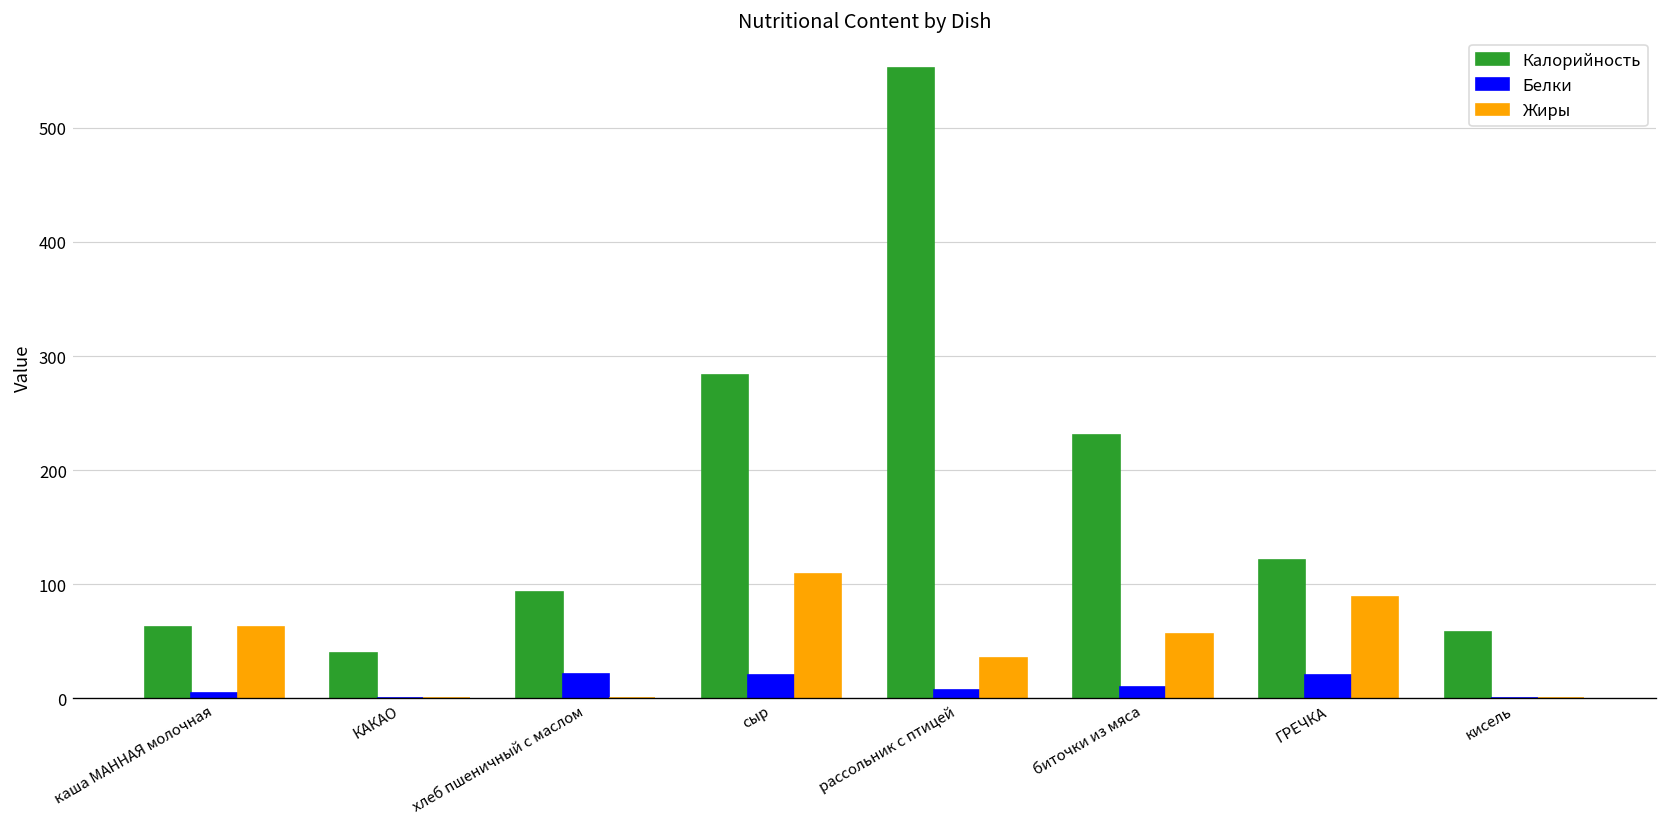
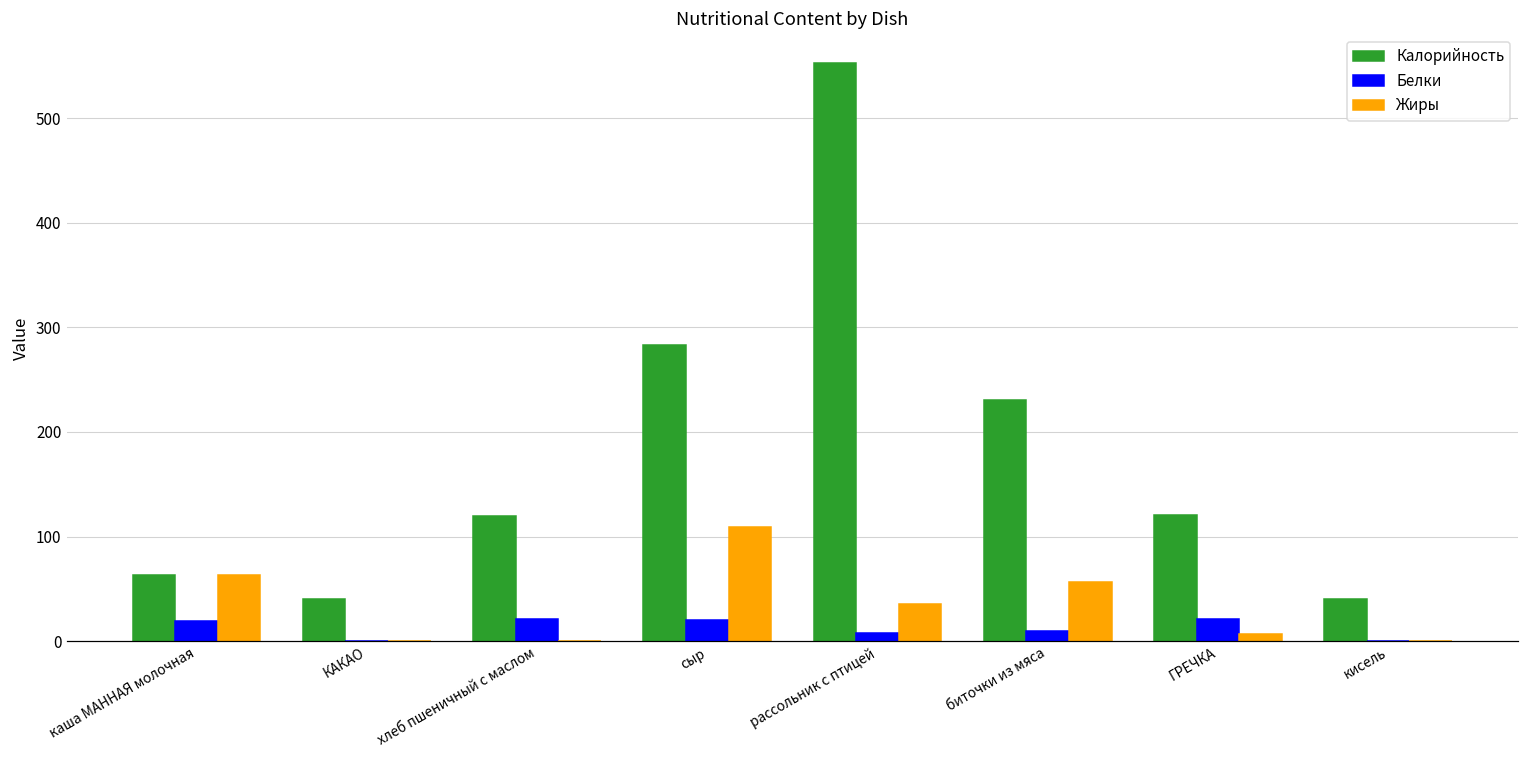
  {
    "Калорийность": {
      "каша МАННАЯ молочная": 60,
      "КАКАО": 40,
-     "хлеб пшеничный с маслом": 90,
+     "хлеб пшеничный с маслом": 120,
      "сыр": 280,
      "рассольник с птицей": 550,
      "биточки из мяса": 230,
      "ГРЕЧКА": 120,
-     "кисель": 60
+     "кисель": 40
    },
    "Белки": {
-     "каша МАННАЯ молочная": 10,
+     "каша МАННАЯ молочная": 20,
      "КАКАО": 0,
      "хлеб пшеничный с маслом": 20,
      "сыр": 20,
      "рассольник с птицей": 10,
      "биточки из мяса": 10,
      "ГРЕЧКА": 20
    },
    "Жиры": {
      "каша МАННАЯ молочная": 60,
      "КАКАО": 0,
      "сыр": 110,
      "рассольник с птицей": 40,
      "биточки из мяса": 60,
-     "ГРЕЧКА": 90,
+     "ГРЕЧКА": 10,
      "кисель": 0
    }
  }
